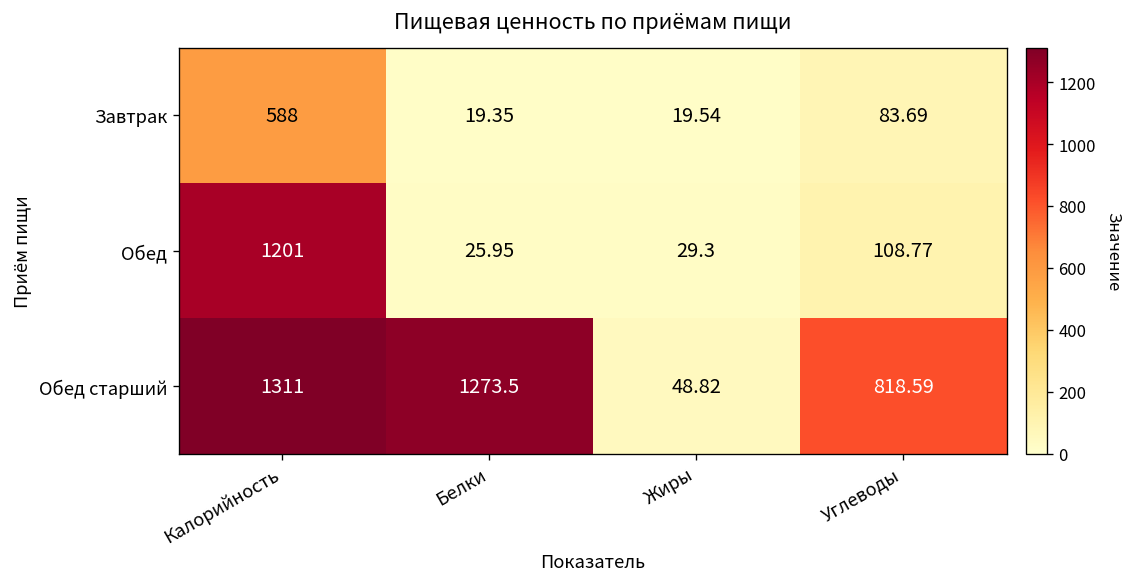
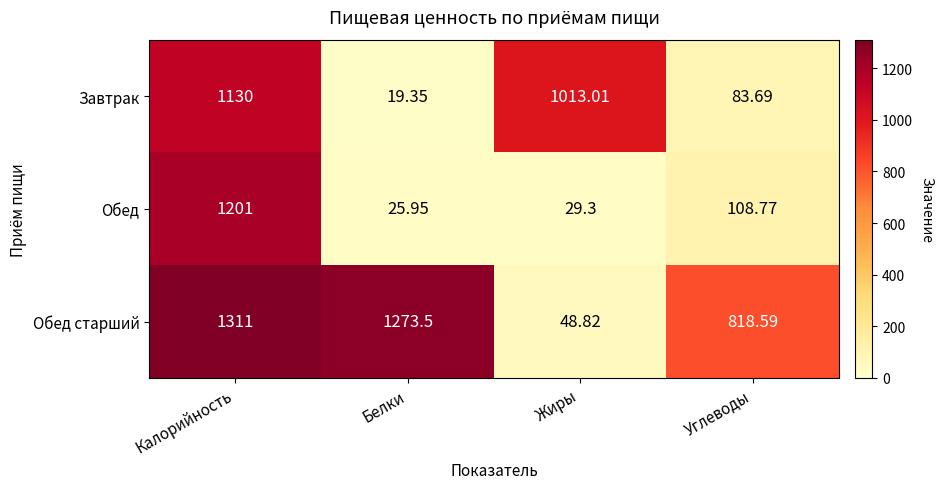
  {
    "Завтрак": {
-     "Калорийность": 588,
+     "Калорийность": 1130,
      "Белки": 19.35,
-     "Жиры": 19.54,
+     "Жиры": 1013.01,
      "Углеводы": 83.69
    },
    "Обед": {
      "Калорийность": 1201,
      "Белки": 25.95,
      "Жиры": 29.3,
      "Углеводы": 108.77
    },
    "Обед старший": {
      "Калорийность": 1311,
      "Белки": 1273.5,
      "Жиры": 48.82,
      "Углеводы": 818.59
    }
  }
